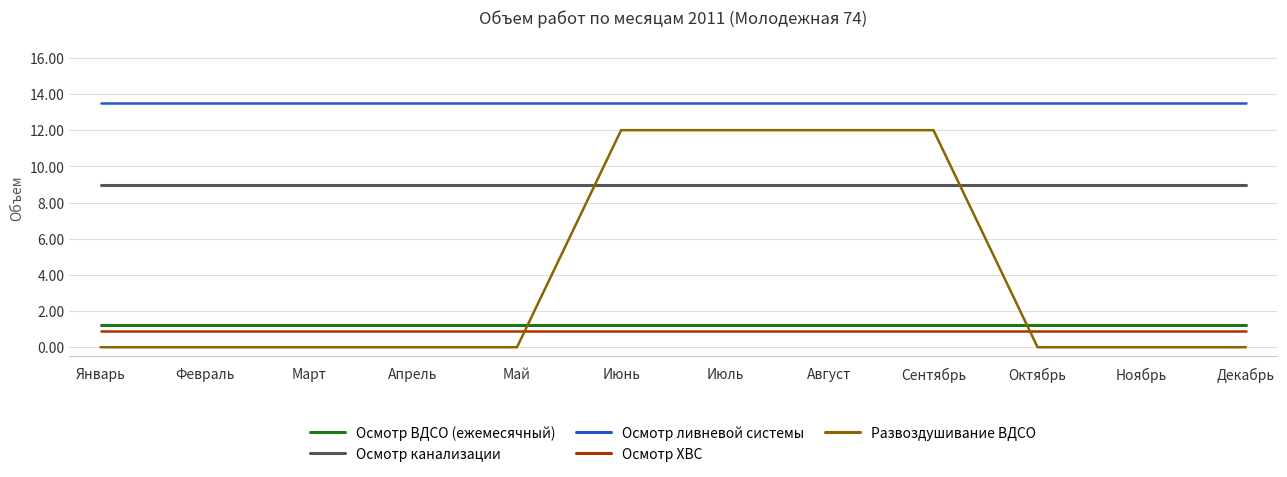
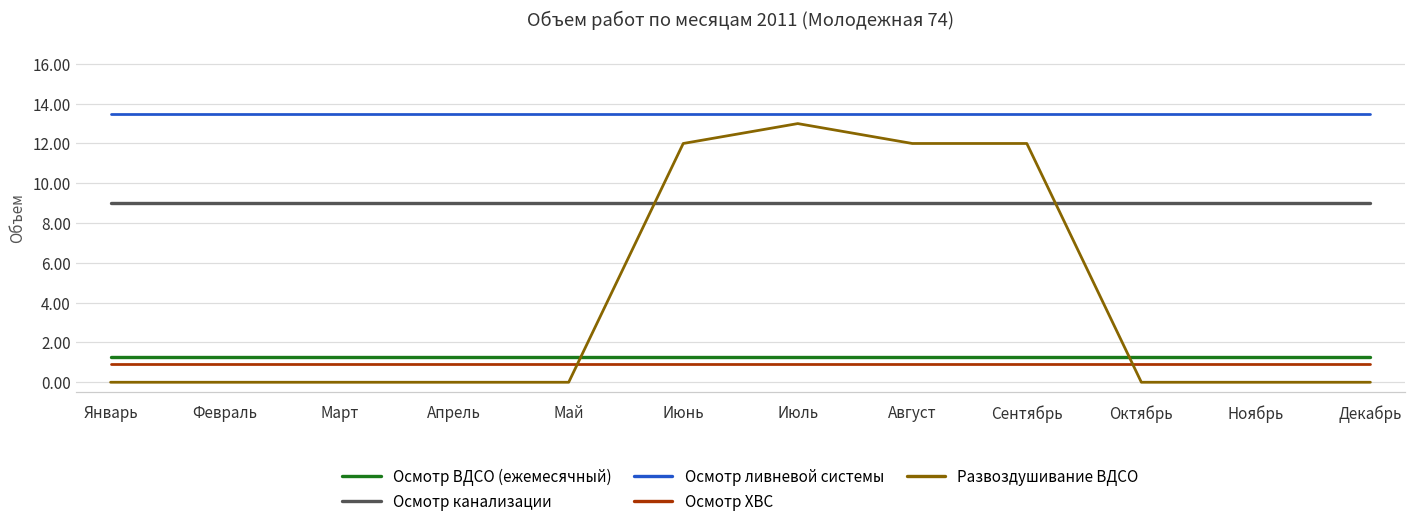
  {
    "Осмотр ВДСО (ежемесячный)": {
      "Январь": 1.2,
      "Февраль": 1.2,
      "Март": 1.2,
      "Апрель": 1.2,
      "Май": 1.2,
      "Июнь": 1.2,
      "Июль": 1.2,
      "Август": 1.2,
      "Сентябрь": 1.2,
      "Октябрь": 1.2,
      "Ноябрь": 1.2,
      "Декабрь": 1.2
    },
    "Осмотр канализации": {
      "Январь": 9,
      "Февраль": 9,
      "Март": 9,
      "Апрель": 9,
      "Май": 9,
      "Июнь": 9,
      "Июль": 9,
      "Август": 9,
      "Сентябрь": 9,
      "Октябрь": 9,
      "Ноябрь": 9,
      "Декабрь": 9
    },
    "Осмотр ливневой системы": {
      "Январь": 13.5,
      "Февраль": 13.5,
      "Март": 13.5,
      "Апрель": 13.5,
      "Май": 13.5,
      "Июнь": 13.5,
      "Июль": 13.5,
      "Август": 13.5,
      "Сентябрь": 13.5,
      "Октябрь": 13.5,
      "Ноябрь": 13.5,
      "Декабрь": 13.5
    },
    "Осмотр ХВС": {
      "Январь": 1,
      "Февраль": 1,
      "Март": 1,
      "Апрель": 1,
      "Май": 1,
      "Июнь": 1,
      "Июль": 1,
      "Август": 1,
      "Сентябрь": 1,
      "Октябрь": 1,
      "Ноябрь": 1,
      "Декабрь": 1
    },
    "Развоздушивание ВДСО": {
      "Январь": 0,
      "Февраль": 0,
      "Март": 0,
      "Апрель": 0,
      "Май": 0,
      "Июнь": 12,
-     "Июль": 12,
+     "Июль": 13,
      "Август": 12,
      "Сентябрь": 12,
      "Октябрь": 0,
      "Ноябрь": 0,
      "Декабрь": 0
    }
  }
